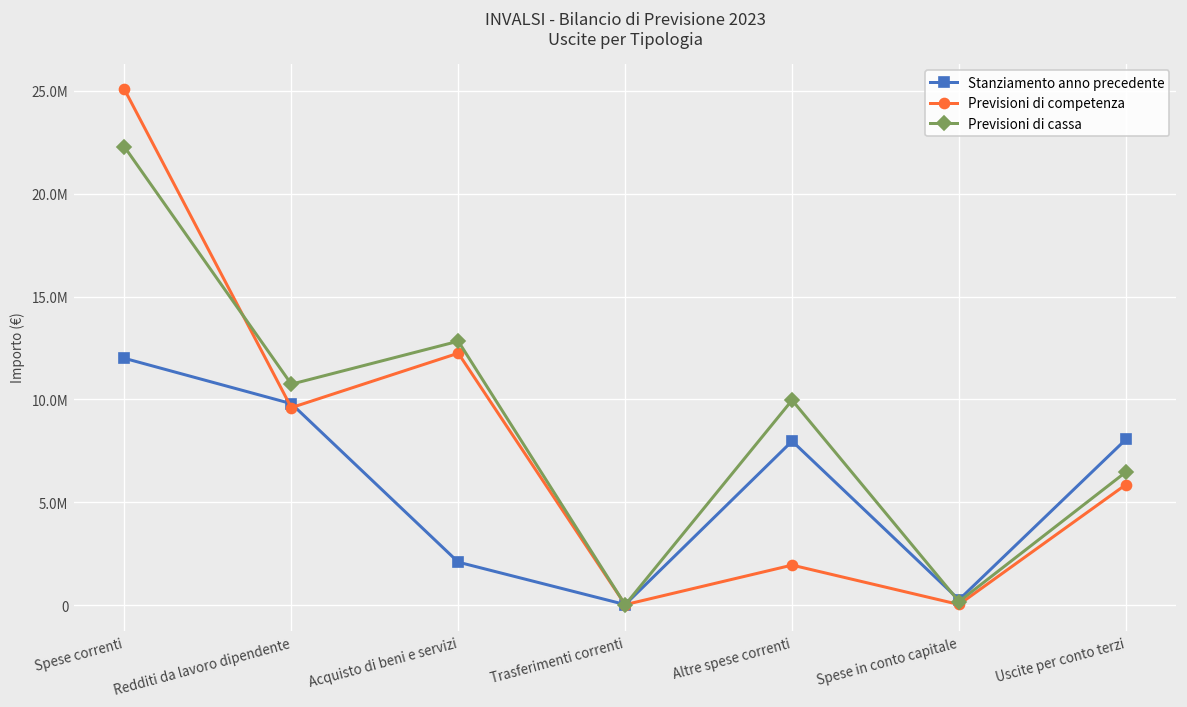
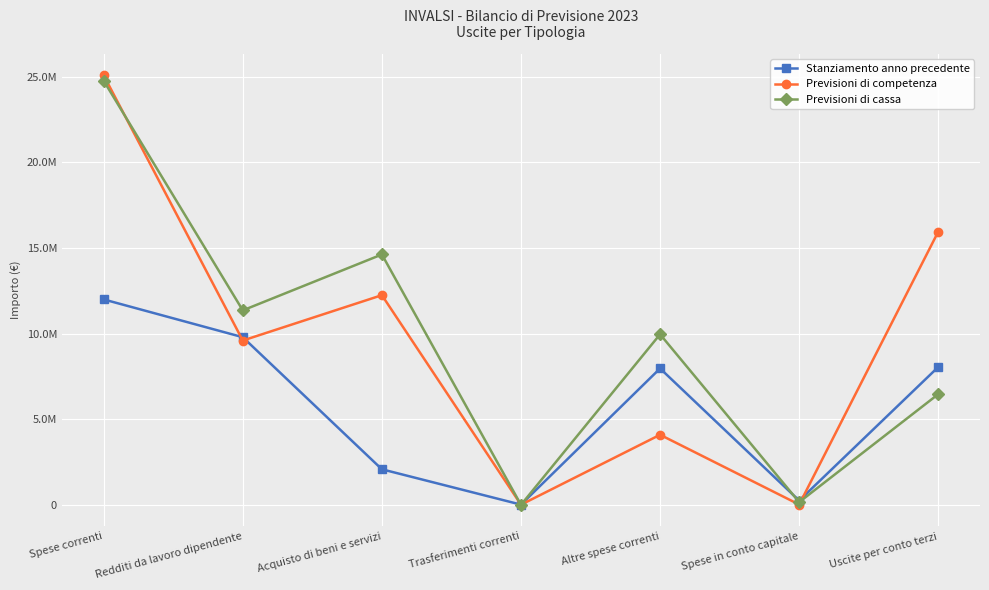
  {
    "Stanziamento anno precedente": {
      "Spese correnti": 12000000,
      "Redditi da lavoro dipendente": 9800000,
      "Acquisto di beni e servizi": 2100000,
      "Altre spese correnti": 8000000,
      "Uscite per conto terzi": 8100000
    },
    "Previsioni di competenza": {
      "Spese correnti": 25100000,
      "Redditi da lavoro dipendente": 9600000,
      "Acquisto di beni e servizi": 12200000,
-     "Altre spese correnti": 1900000,
-     "Uscite per conto terzi": 5900000
+     "Altre spese correnti": 4100000,
+     "Uscite per conto terzi": 16000000
    },
    "Previsioni di cassa": {
-     "Spese correnti": 22300000,
-     "Redditi da lavoro dipendente": 10700000,
-     "Acquisto di beni e servizi": 12800000,
+     "Spese correnti": 24800000,
+     "Redditi da lavoro dipendente": 11400000,
+     "Acquisto di beni e servizi": 14600000,
      "Altre spese correnti": 10000000,
      "Uscite per conto terzi": 6500000
    }
  }
